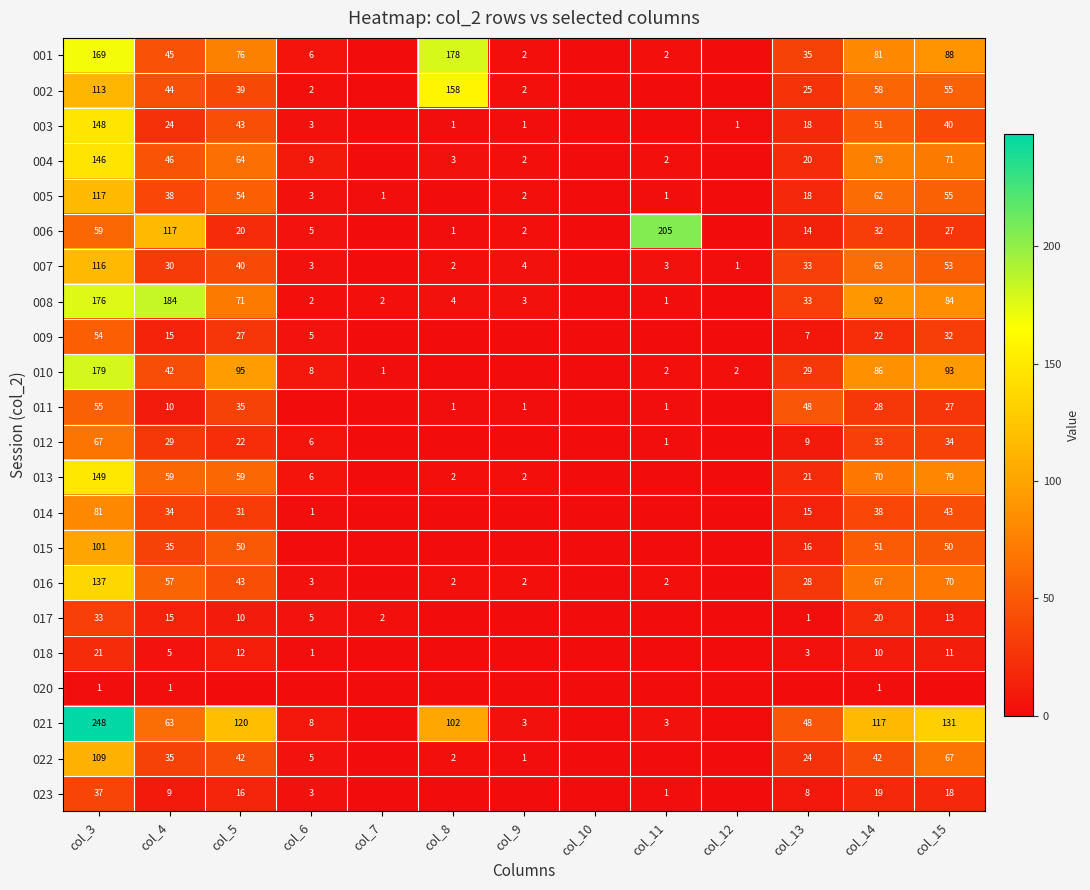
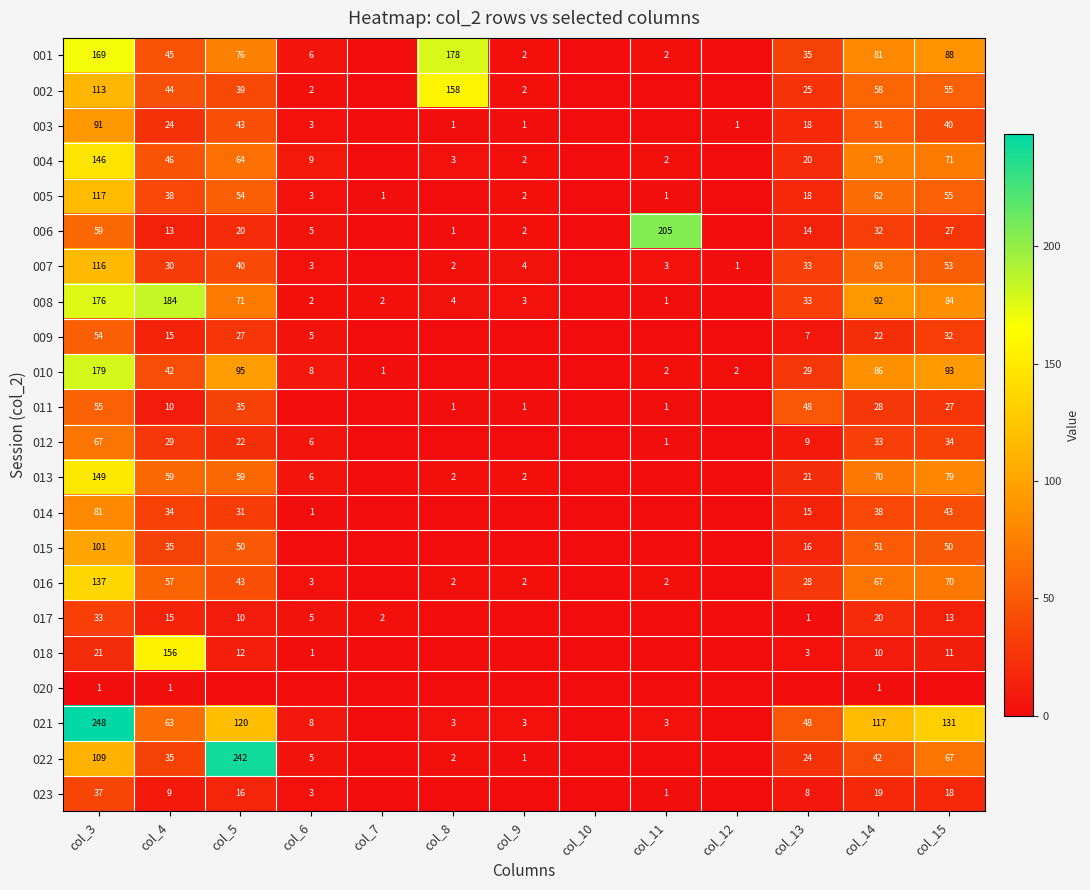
  {
    "001": {
      "col_3": 169,
      "col_4": 45,
      "col_5": 76,
      "col_6": 6,
      "col_8": 178,
      "col_9": 2,
      "col_11": 2,
      "col_13": 35,
      "col_14": 81,
      "col_15": 88
    },
    "002": {
      "col_3": 113,
      "col_4": 44,
      "col_5": 39,
      "col_6": 2,
      "col_8": 158,
      "col_9": 2,
      "col_13": 25,
      "col_14": 58,
      "col_15": 55
    },
    "003": {
-     "col_3": 148,
+     "col_3": 91,
      "col_4": 24,
      "col_5": 43,
      "col_6": 3,
      "col_8": 1,
      "col_9": 1,
      "col_12": 1,
      "col_13": 18,
      "col_14": 51,
      "col_15": 40
    },
    "004": {
      "col_3": 146,
      "col_4": 46,
      "col_5": 64,
      "col_6": 9,
      "col_8": 3,
      "col_9": 2,
      "col_11": 2,
      "col_13": 20,
      "col_14": 75,
      "col_15": 71
    },
    "005": {
      "col_3": 117,
      "col_4": 38,
      "col_5": 54,
      "col_6": 3,
      "col_7": 1,
      "col_9": 2,
      "col_11": 1,
      "col_13": 18,
      "col_14": 62,
      "col_15": 55
    },
    "006": {
      "col_3": 59,
-     "col_4": 117,
+     "col_4": 13,
      "col_5": 20,
      "col_6": 5,
      "col_8": 1,
      "col_9": 2,
      "col_11": 205,
      "col_13": 14,
      "col_14": 32,
      "col_15": 27
    },
    "007": {
      "col_3": 116,
      "col_4": 30,
      "col_5": 40,
      "col_6": 3,
      "col_8": 2,
      "col_9": 4,
      "col_11": 3,
      "col_12": 1,
      "col_13": 33,
      "col_14": 63,
      "col_15": 53
    },
    "008": {
      "col_3": 176,
      "col_4": 184,
      "col_5": 71,
      "col_6": 2,
      "col_7": 2,
      "col_8": 4,
      "col_9": 3,
      "col_11": 1,
      "col_13": 33,
      "col_14": 92,
      "col_15": 84
    },
    "009": {
      "col_3": 54,
      "col_4": 15,
      "col_5": 27,
      "col_6": 5,
      "col_13": 7,
      "col_14": 22,
      "col_15": 32
    },
    "010": {
      "col_3": 179,
      "col_4": 42,
      "col_5": 95,
      "col_6": 8,
      "col_7": 1,
      "col_11": 2,
      "col_12": 2,
      "col_13": 29,
      "col_14": 86,
      "col_15": 93
    },
    "011": {
      "col_3": 55,
      "col_4": 10,
      "col_5": 35,
      "col_8": 1,
      "col_9": 1,
      "col_11": 1,
      "col_13": 48,
      "col_14": 28,
      "col_15": 27
    },
    "012": {
      "col_3": 67,
      "col_4": 29,
      "col_5": 22,
      "col_6": 6,
      "col_11": 1,
      "col_13": 9,
      "col_14": 33,
      "col_15": 34
    },
    "013": {
      "col_3": 149,
      "col_4": 59,
      "col_5": 59,
      "col_6": 6,
      "col_8": 2,
      "col_9": 2,
      "col_13": 21,
      "col_14": 70,
      "col_15": 79
    },
    "014": {
      "col_3": 81,
      "col_4": 34,
      "col_5": 31,
      "col_6": 1,
      "col_13": 15,
      "col_14": 38,
      "col_15": 43
    },
    "015": {
      "col_3": 101,
      "col_4": 35,
      "col_5": 50,
      "col_13": 16,
      "col_14": 51,
      "col_15": 50
    },
    "016": {
      "col_3": 137,
      "col_4": 57,
      "col_5": 43,
      "col_6": 3,
      "col_8": 2,
      "col_9": 2,
      "col_11": 2,
      "col_13": 28,
      "col_14": 67,
      "col_15": 70
    },
    "017": {
      "col_3": 33,
      "col_4": 15,
      "col_5": 10,
      "col_6": 5,
      "col_7": 2,
      "col_13": 1,
      "col_14": 20,
      "col_15": 13
    },
    "018": {
      "col_3": 21,
-     "col_4": 5,
+     "col_4": 156,
      "col_5": 12,
      "col_6": 1,
      "col_13": 3,
      "col_14": 10,
      "col_15": 11
    },
    "020": {
      "col_3": 1,
      "col_4": 1,
      "col_14": 1
    },
    "021": {
      "col_3": 248,
      "col_4": 63,
      "col_5": 120,
      "col_6": 8,
-     "col_8": 102,
+     "col_8": 3,
      "col_9": 3,
      "col_11": 3,
      "col_13": 48,
      "col_14": 117,
      "col_15": 131
    },
    "022": {
      "col_3": 109,
      "col_4": 35,
-     "col_5": 42,
+     "col_5": 242,
      "col_6": 5,
      "col_8": 2,
      "col_9": 1,
      "col_13": 24,
      "col_14": 42,
      "col_15": 67
    },
    "023": {
      "col_3": 37,
      "col_4": 9,
      "col_5": 16,
      "col_6": 3,
      "col_11": 1,
      "col_13": 8,
      "col_14": 19,
      "col_15": 18
    }
  }
